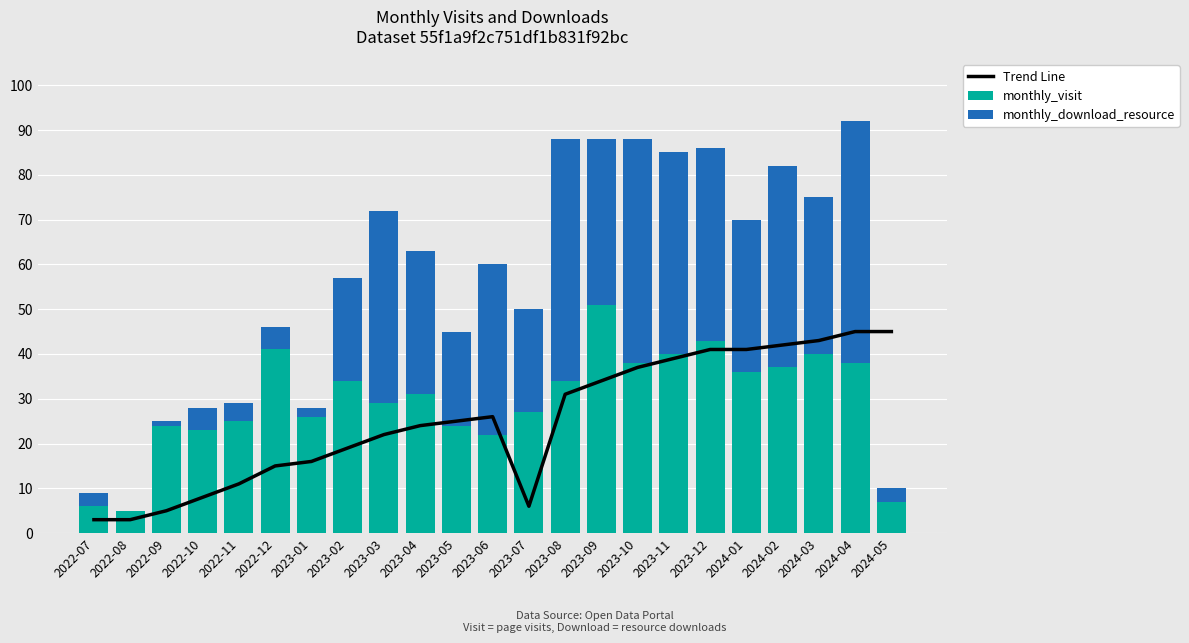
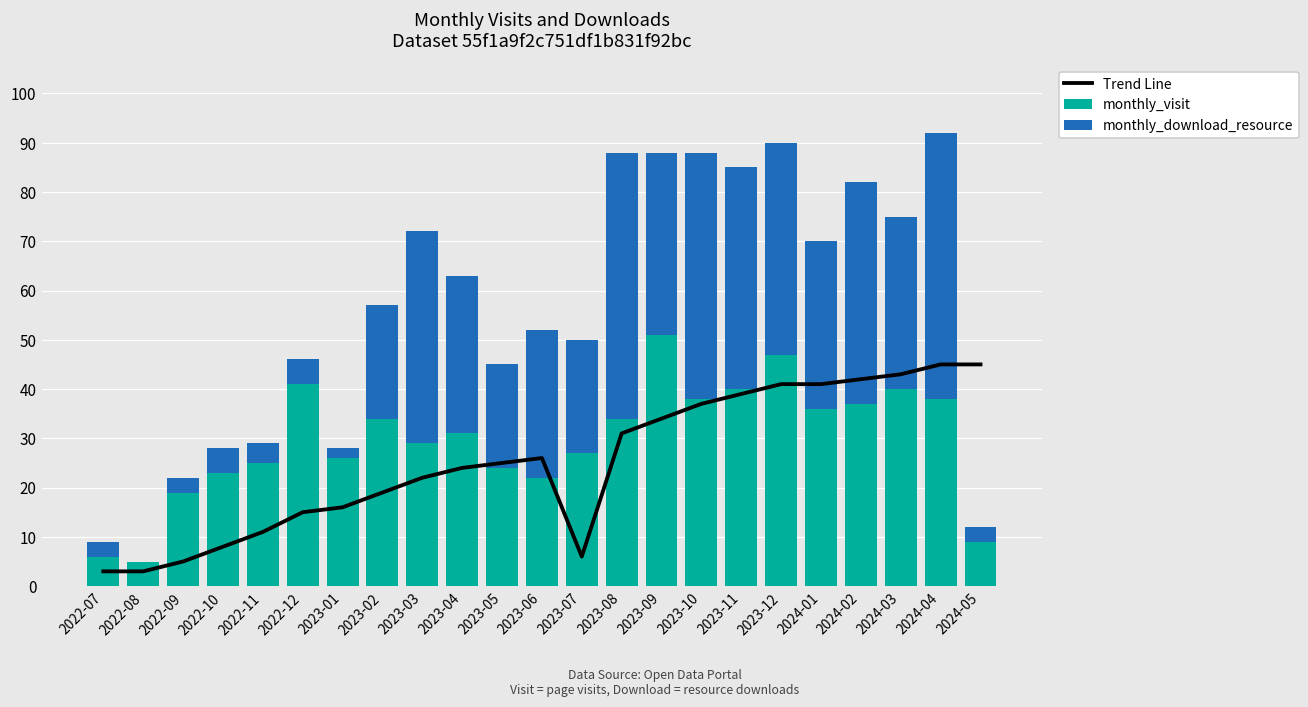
  {
    "Trend Line": {
      "2022-07": 3,
      "2022-08": 3,
      "2022-09": 5,
      "2022-10": 8,
      "2022-11": 11,
      "2022-12": 15,
      "2023-01": 16,
      "2023-02": 19,
      "2023-03": 22,
      "2023-04": 24,
      "2023-05": 25,
      "2023-06": 26,
      "2023-07": 6,
      "2023-08": 31,
      "2023-09": 34,
      "2023-10": 37,
      "2023-11": 39,
      "2023-12": 41,
      "2024-01": 41,
      "2024-02": 42,
      "2024-03": 43,
      "2024-04": 45,
      "2024-05": 45
    },
    "monthly_visit": {
      "2022-07": 6,
      "2022-08": 5,
-     "2022-09": 24,
+     "2022-09": 19,
      "2022-10": 23,
      "2022-11": 25,
      "2022-12": 41,
      "2023-01": 26,
      "2023-02": 34,
      "2023-03": 29,
      "2023-04": 31,
      "2023-05": 24,
      "2023-06": 22,
      "2023-07": 27,
      "2023-08": 34,
      "2023-09": 51,
      "2023-10": 38,
      "2023-11": 40,
-     "2023-12": 43,
+     "2023-12": 47,
      "2024-01": 36,
      "2024-02": 37,
      "2024-03": 40,
      "2024-04": 38,
-     "2024-05": 7
+     "2024-05": 9
    },
    "monthly_download_resource": {
      "2022-07": 3,
      "2022-08": 0,
-     "2022-09": 1,
+     "2022-09": 3,
      "2022-10": 5,
      "2022-11": 4,
      "2022-12": 5,
      "2023-01": 2,
      "2023-02": 23,
      "2023-03": 43,
      "2023-04": 32,
      "2023-05": 21,
-     "2023-06": 38,
+     "2023-06": 30,
      "2023-07": 23,
      "2023-08": 54,
      "2023-09": 37,
      "2023-10": 50,
      "2023-11": 45,
      "2023-12": 43,
      "2024-01": 34,
      "2024-02": 45,
      "2024-03": 35,
      "2024-04": 54,
      "2024-05": 3
    }
  }
